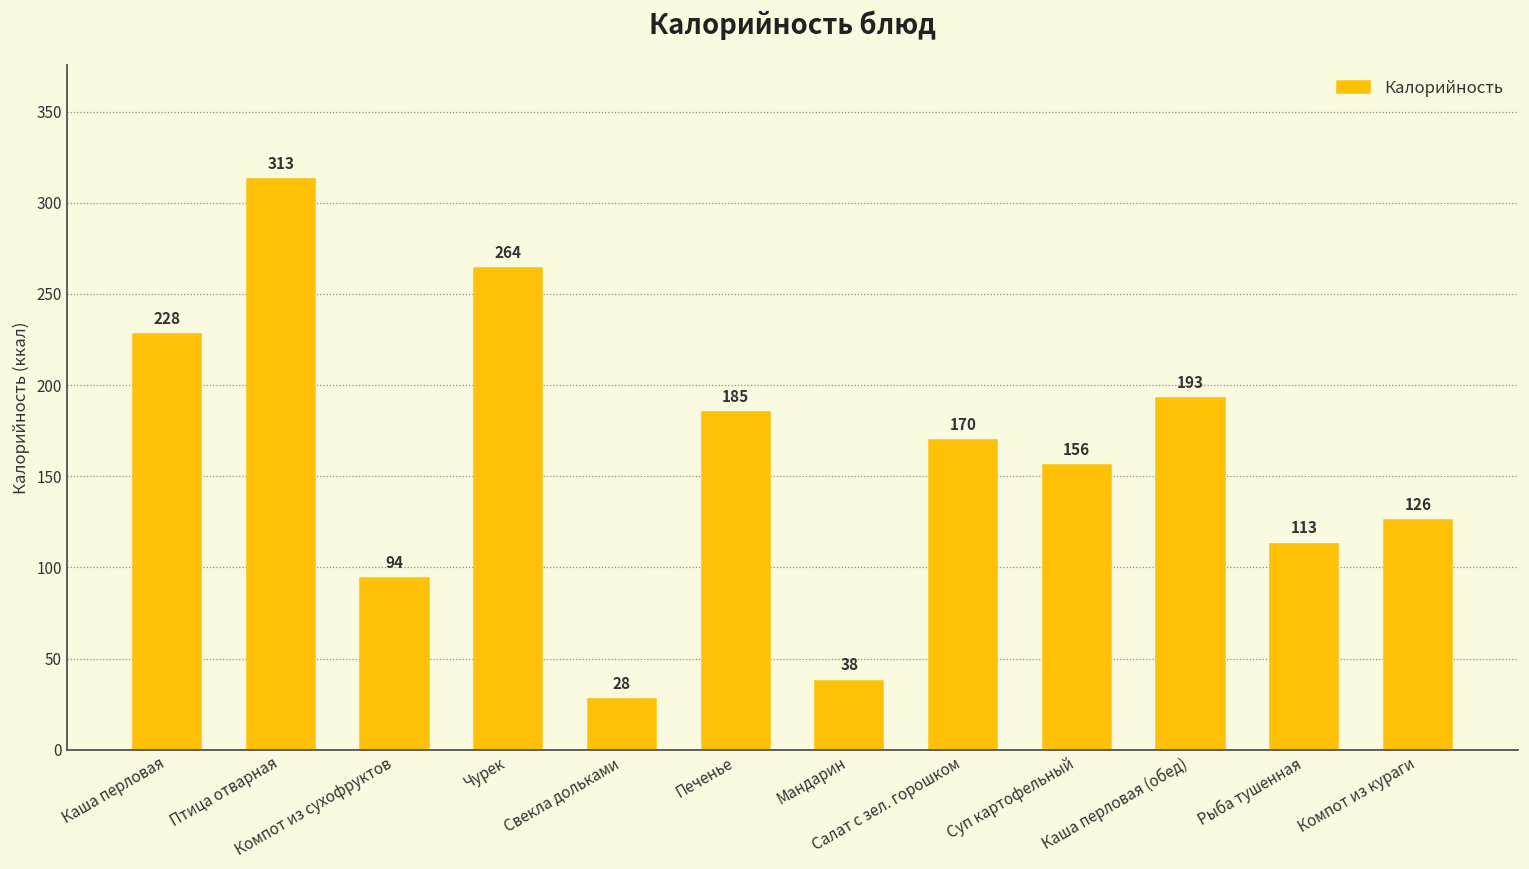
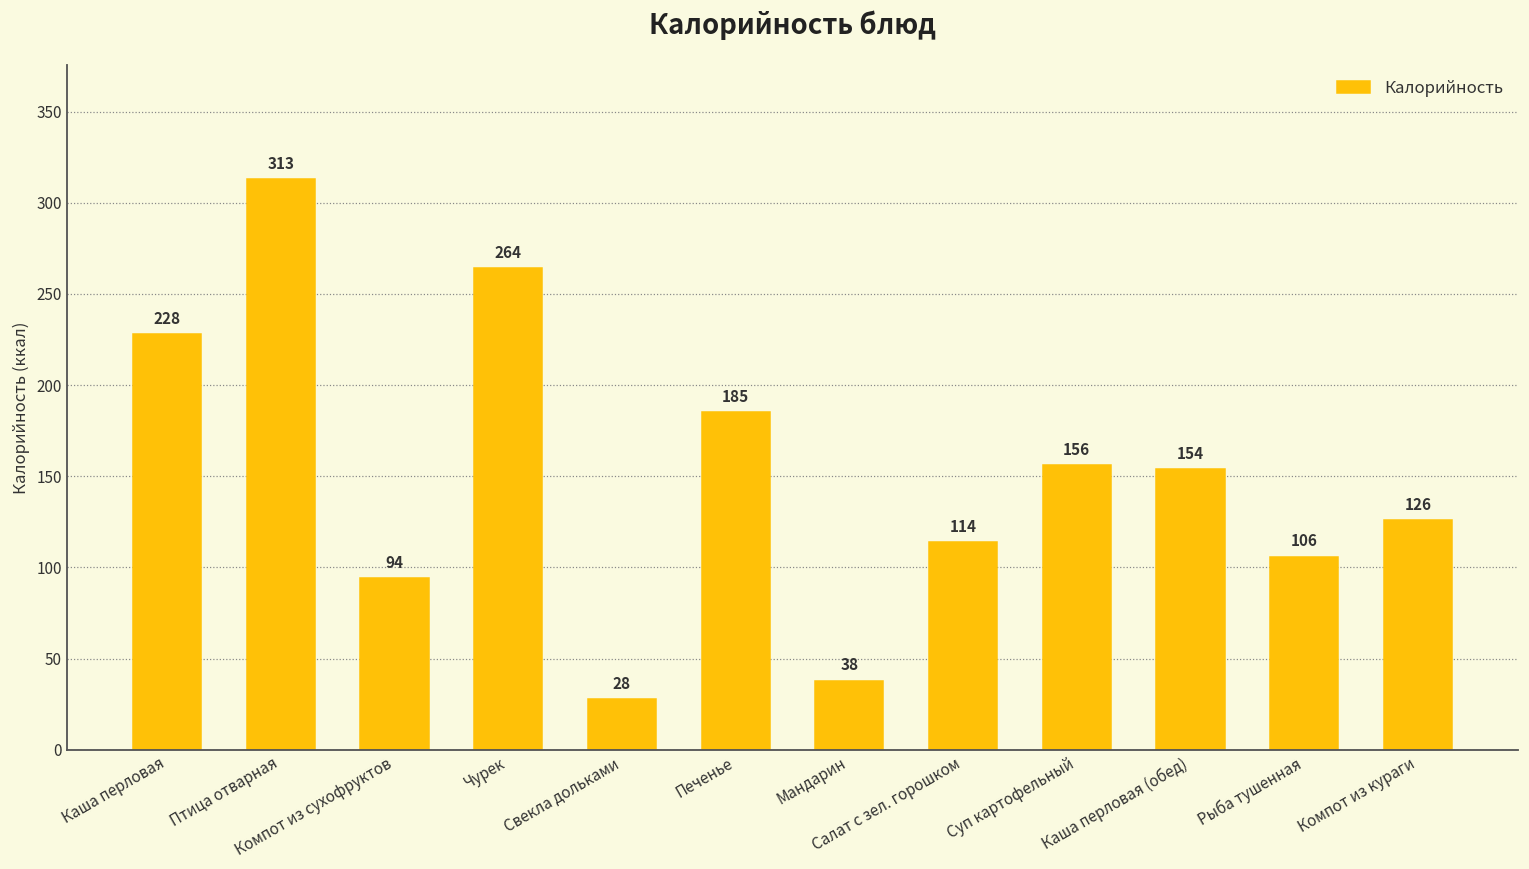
  {
    "Каша перловая": 228,
    "Птица отварная": 313,
    "Компот из сухофруктов": 94,
    "Чурек": 264,
    "Свекла дольками": 28,
    "Печенье": 185,
    "Мандарин": 38,
-   "Салат с зел. горошком": 170,
+   "Салат с зел. горошком": 114,
    "Суп картофельный": 156,
-   "Каша перловая (обед)": 193,
-   "Рыба тушенная": 113,
+   "Каша перловая (обед)": 154,
+   "Рыба тушенная": 106,
    "Компот из кураги": 126
  }
